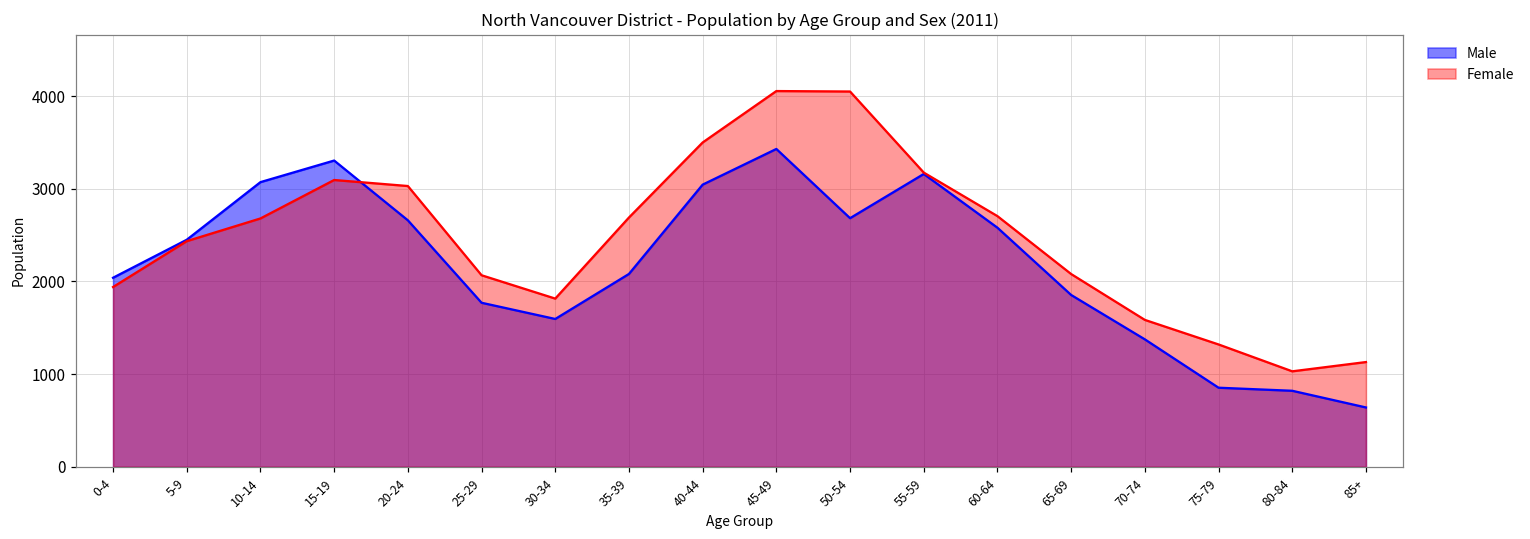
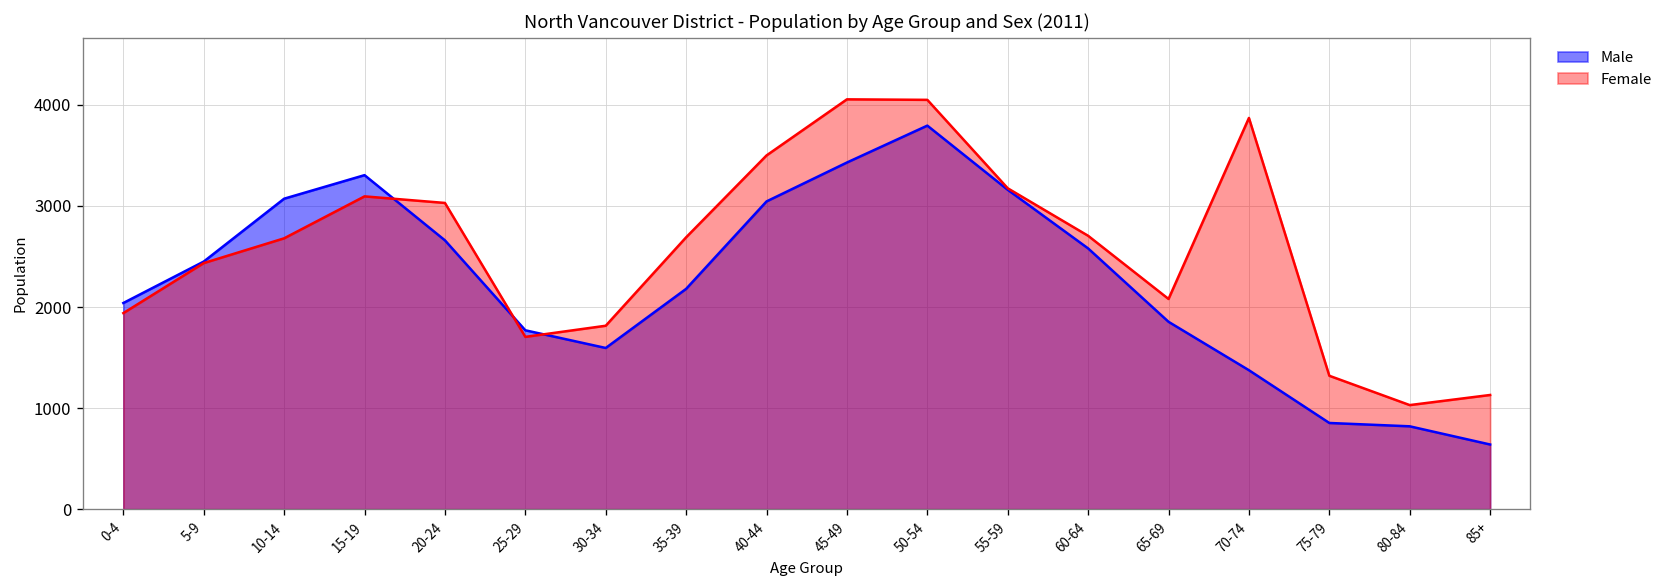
  {
    "Male": {
      "0-4": 2000,
      "10-14": 3100,
      "15-19": 3300,
      "20-24": 2700,
      "25-29": 1800,
      "30-34": 1600,
-     "35-39": 2100,
+     "35-39": 2200,
      "40-44": 3000,
      "45-49": 3400,
-     "50-54": 2700,
+     "50-54": 3800,
      "60-64": 2600,
      "65-69": 1900,
      "70-74": 1400,
      "75-79": 900,
      "80-84": 800,
      "85+": 600
    },
    "Female": {
      "0-4": 1900,
      "10-14": 2700,
      "15-19": 3100,
      "20-24": 3000,
-     "25-29": 2100,
+     "25-29": 1700,
      "30-34": 1800,
      "35-39": 2700,
      "40-44": 3500,
      "45-49": 4100,
      "50-54": 4100,
      "60-64": 2700,
      "65-69": 2100,
-     "70-74": 1600,
+     "70-74": 3900,
      "75-79": 1300,
      "80-84": 1000,
      "85+": 1100
    }
  }
